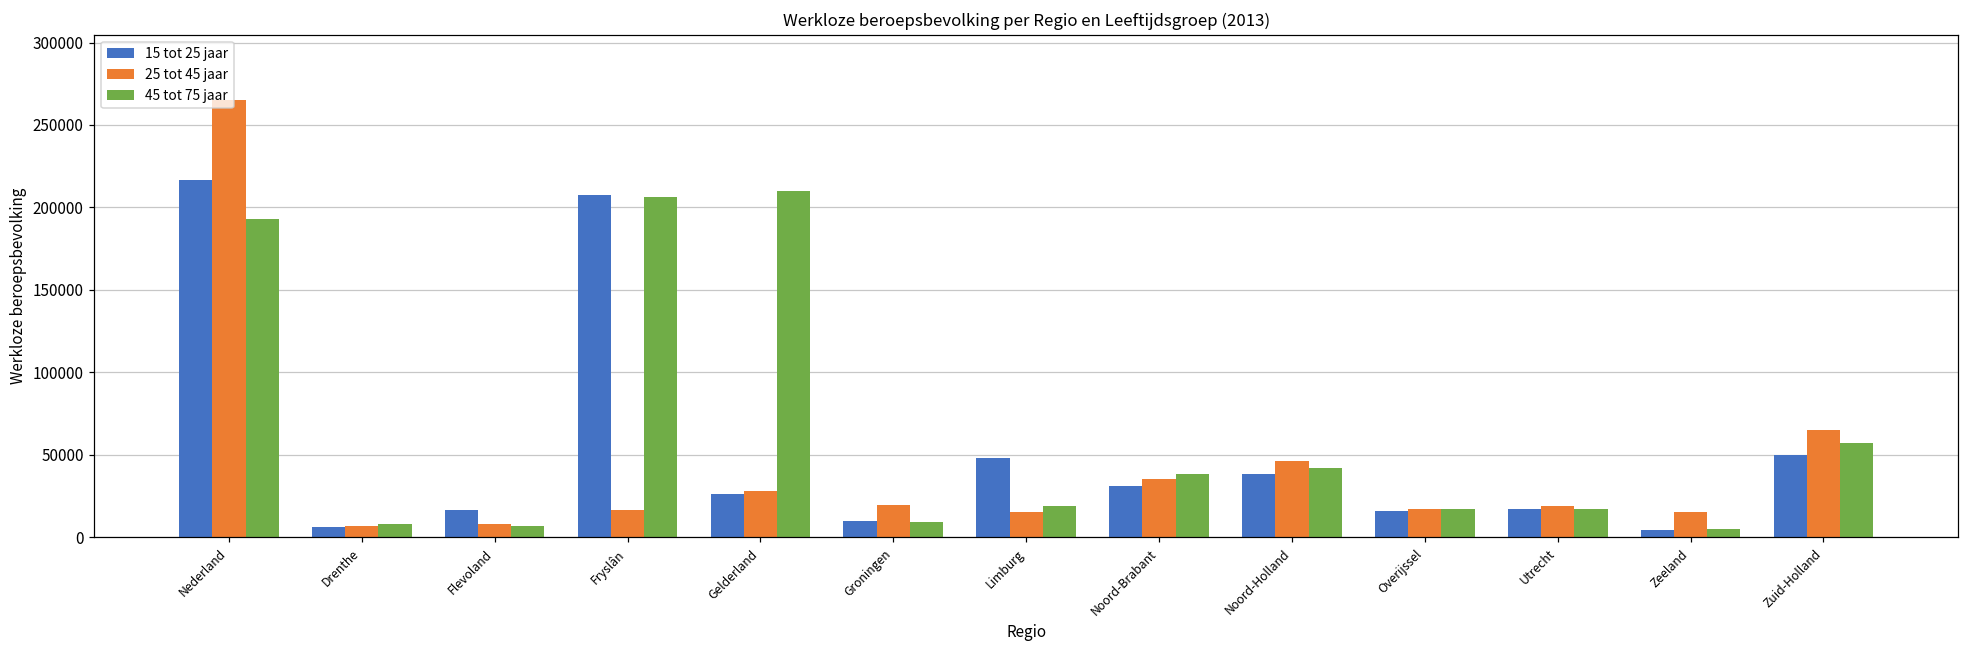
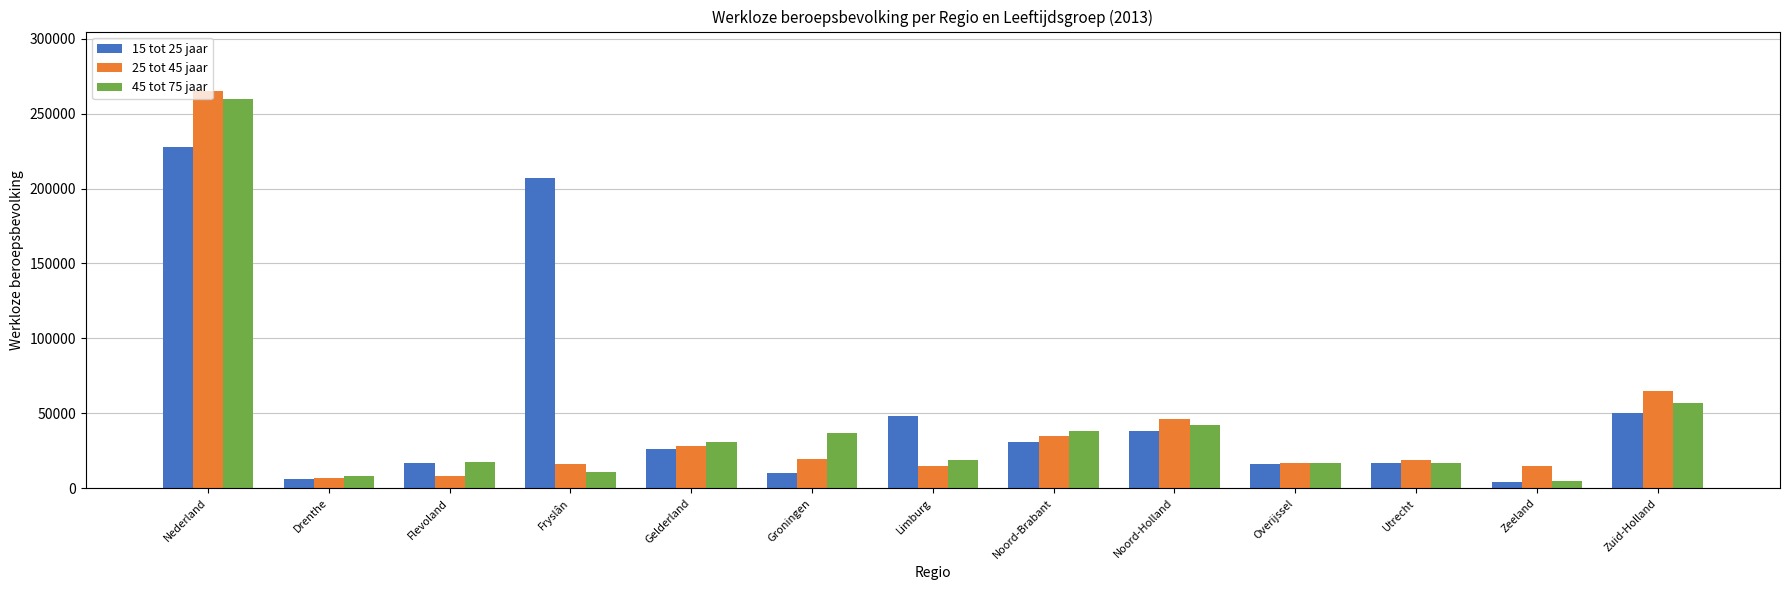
  {
    "15 tot 25 jaar": {
-     "Nederland": 217000,
+     "Nederland": 228000,
      "Drenthe": 6000,
      "Flevoland": 17000,
      "Fryslân": 207000,
      "Gelderland": 26000,
      "Groningen": 10000,
      "Limburg": 48000,
      "Noord-Brabant": 31000,
      "Noord-Holland": 38000,
      "Overijssel": 16000,
      "Utrecht": 17000,
      "Zeeland": 4000,
      "Zuid-Holland": 50000
    },
    "25 tot 45 jaar": {
      "Drenthe": 7000,
      "Flevoland": 8000,
      "Fryslân": 16000,
      "Gelderland": 28000,
      "Groningen": 19000,
      "Limburg": 15000,
      "Noord-Brabant": 35000,
      "Noord-Holland": 46000,
      "Overijssel": 17000,
      "Utrecht": 19000,
      "Zeeland": 15000,
      "Zuid-Holland": 65000
    },
    "45 tot 75 jaar": {
-     "Nederland": 193000,
+     "Nederland": 260000,
      "Drenthe": 8000,
-     "Flevoland": 7000,
-     "Fryslân": 206000,
-     "Gelderland": 210000,
-     "Groningen": 9000,
+     "Flevoland": 17000,
+     "Fryslân": 11000,
+     "Gelderland": 31000,
+     "Groningen": 37000,
      "Limburg": 19000,
      "Noord-Brabant": 38000,
      "Noord-Holland": 42000,
      "Overijssel": 17000,
      "Utrecht": 17000,
      "Zeeland": 5000,
      "Zuid-Holland": 57000
    }
  }
